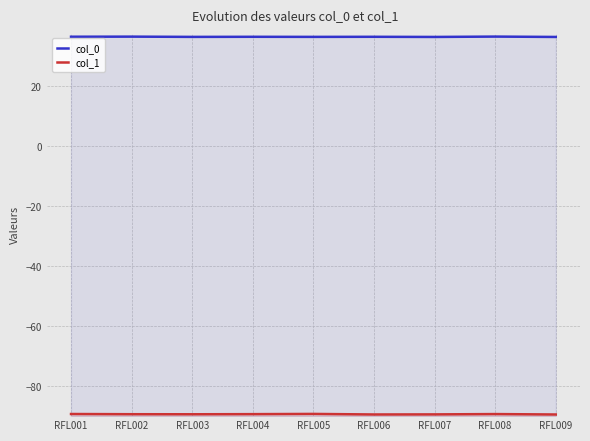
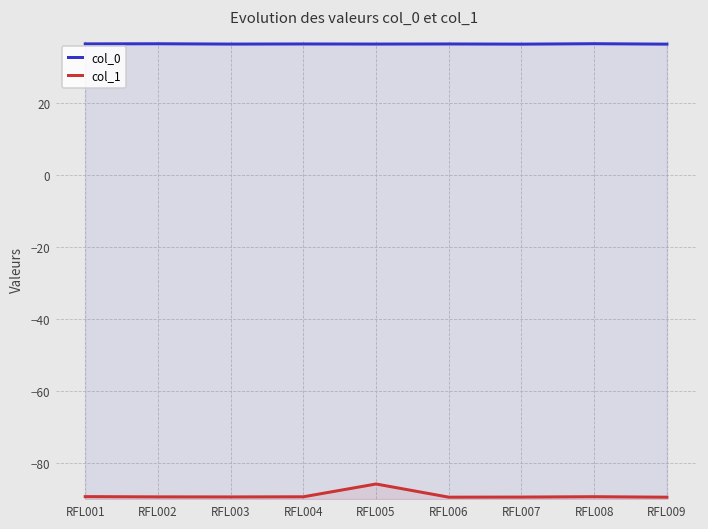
  {
    "col_0": {
      "RFL001": 36,
      "RFL002": 36,
      "RFL003": 36,
      "RFL004": 36,
      "RFL005": 36,
      "RFL006": 36,
      "RFL007": 36,
      "RFL008": 36,
      "RFL009": 36
    },
    "col_1": {
      "RFL001": -89,
      "RFL002": -89,
      "RFL003": -89,
      "RFL004": -89,
-     "RFL005": -89,
+     "RFL005": -86,
      "RFL006": -89,
      "RFL007": -89,
      "RFL008": -89,
      "RFL009": -89
    }
  }
